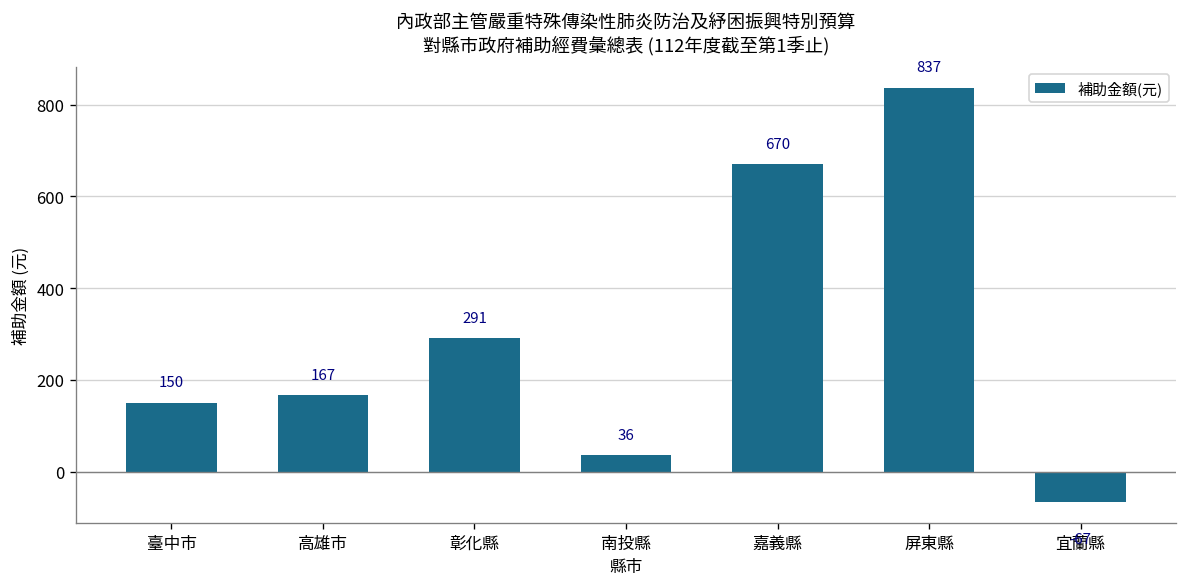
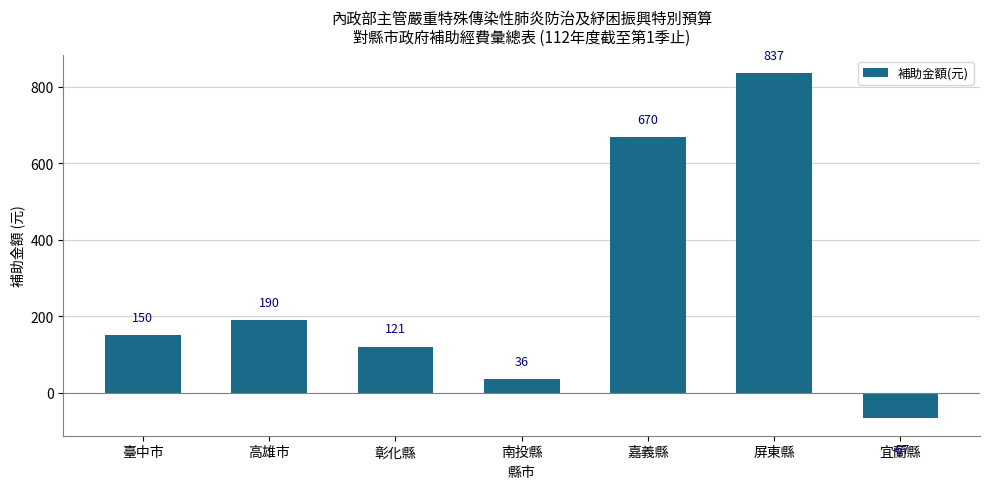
  {
    "臺中市": 150,
-   "高雄市": 167,
-   "彰化縣": 291,
+   "高雄市": 190,
+   "彰化縣": 121,
    "南投縣": 36,
    "嘉義縣": 670,
    "屏東縣": 837,
    "宜蘭縣": -67
  }
